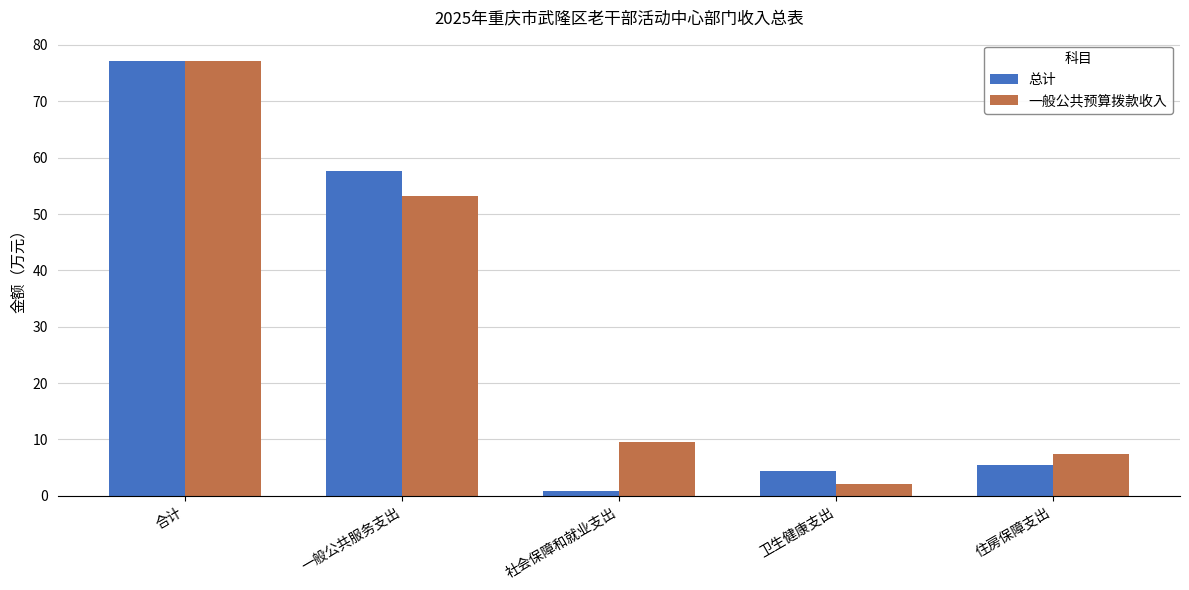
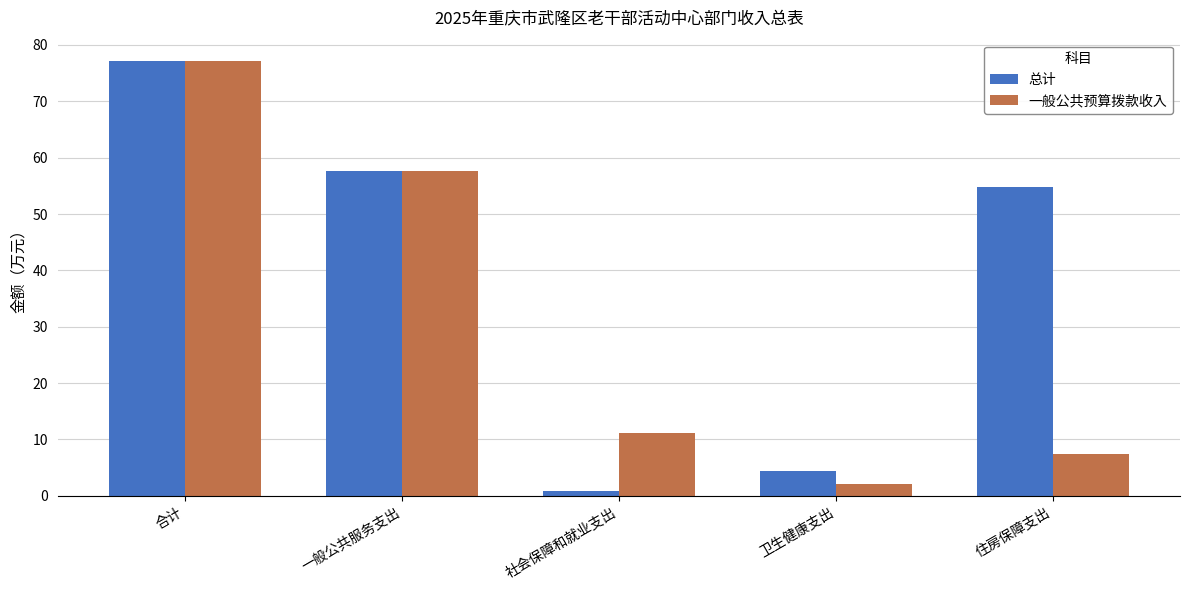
  {
    "总计": {
      "合计": 77,
      "一般公共服务支出": 58,
      "社会保障和就业支出": 1,
      "卫生健康支出": 4,
-     "住房保障支出": 5
+     "住房保障支出": 55
    },
    "一般公共预算拨款收入": {
      "合计": 77,
-     "一般公共服务支出": 53,
-     "社会保障和就业支出": 9,
+     "一般公共服务支出": 58,
+     "社会保障和就业支出": 11,
      "卫生健康支出": 2,
      "住房保障支出": 7
    }
  }
